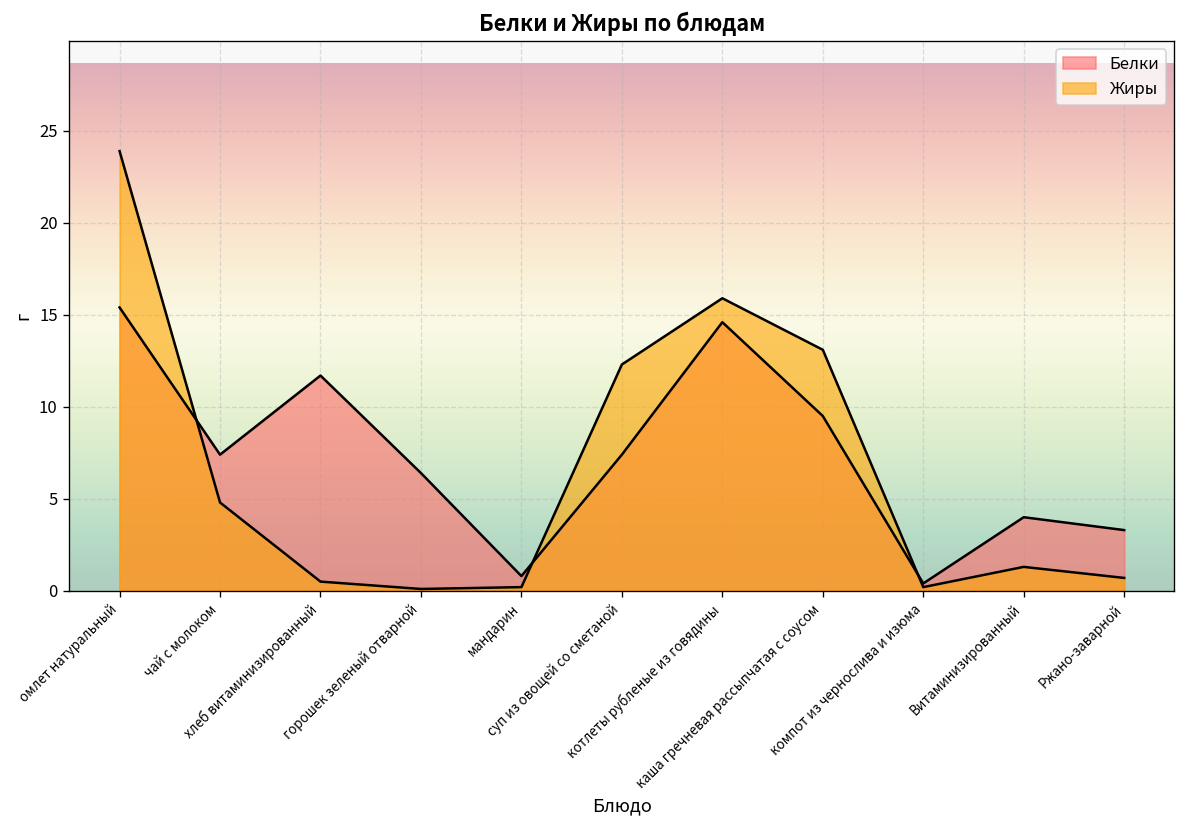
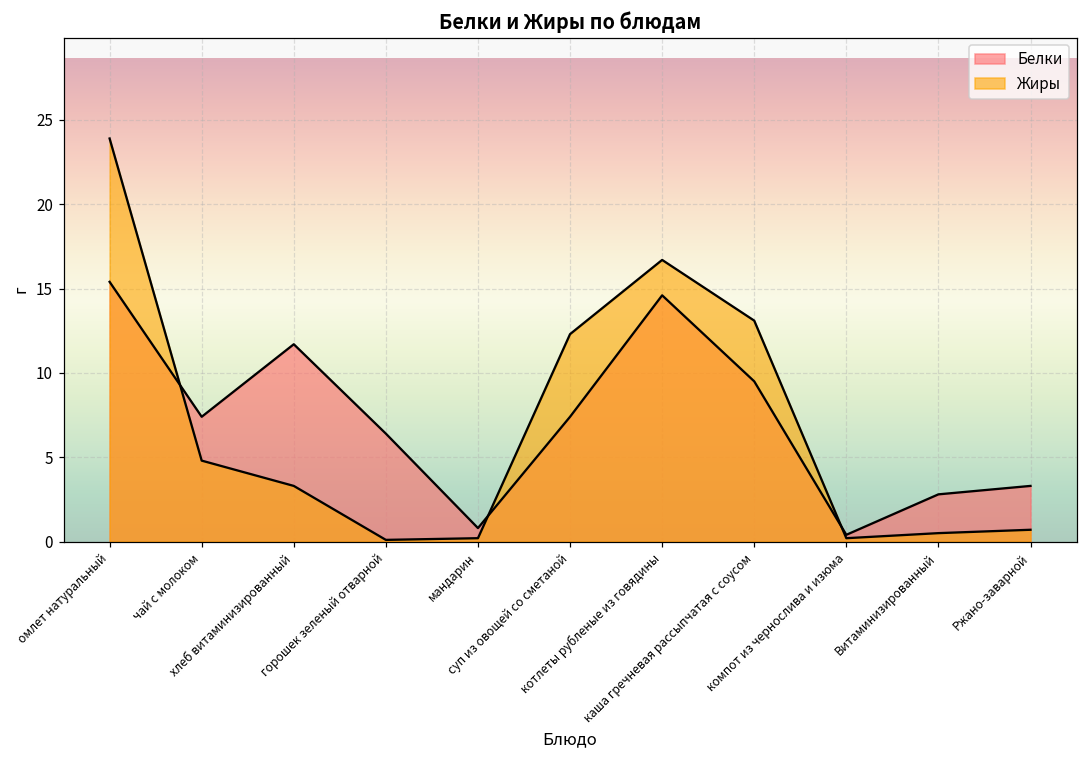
  {
    "Белки": {
      "омлет натуральный": 15.4,
      "чай с молоком": 7.4,
      "хлеб витаминизированный": 11.7,
      "горошек зеленый отварной": 6.4,
      "мандарин": 0.8,
      "суп из овощей со сметаной": 7.4,
      "котлеты рубленые из говядины": 14.6,
      "каша гречневая рассыпчатая с соусом": 9.5,
      "компот из чернослива и изюма": 0.4,
-     "Витаминизированный": 4.0,
+     "Витаминизированный": 2.8,
      "Ржано-заварной": 3.3
    },
    "Жиры": {
      "омлет натуральный": 23.9,
      "чай с молоком": 4.8,
-     "хлеб витаминизированный": 0.5,
+     "хлеб витаминизированный": 3.3,
      "горошек зеленый отварной": 0.1,
      "мандарин": 0.2,
      "суп из овощей со сметаной": 12.3,
-     "котлеты рубленые из говядины": 15.9,
+     "котлеты рубленые из говядины": 16.7,
      "каша гречневая рассыпчатая с соусом": 13.1,
      "компот из чернослива и изюма": 0.2,
-     "Витаминизированный": 1.3,
+     "Витаминизированный": 0.5,
      "Ржано-заварной": 0.7
    }
  }
